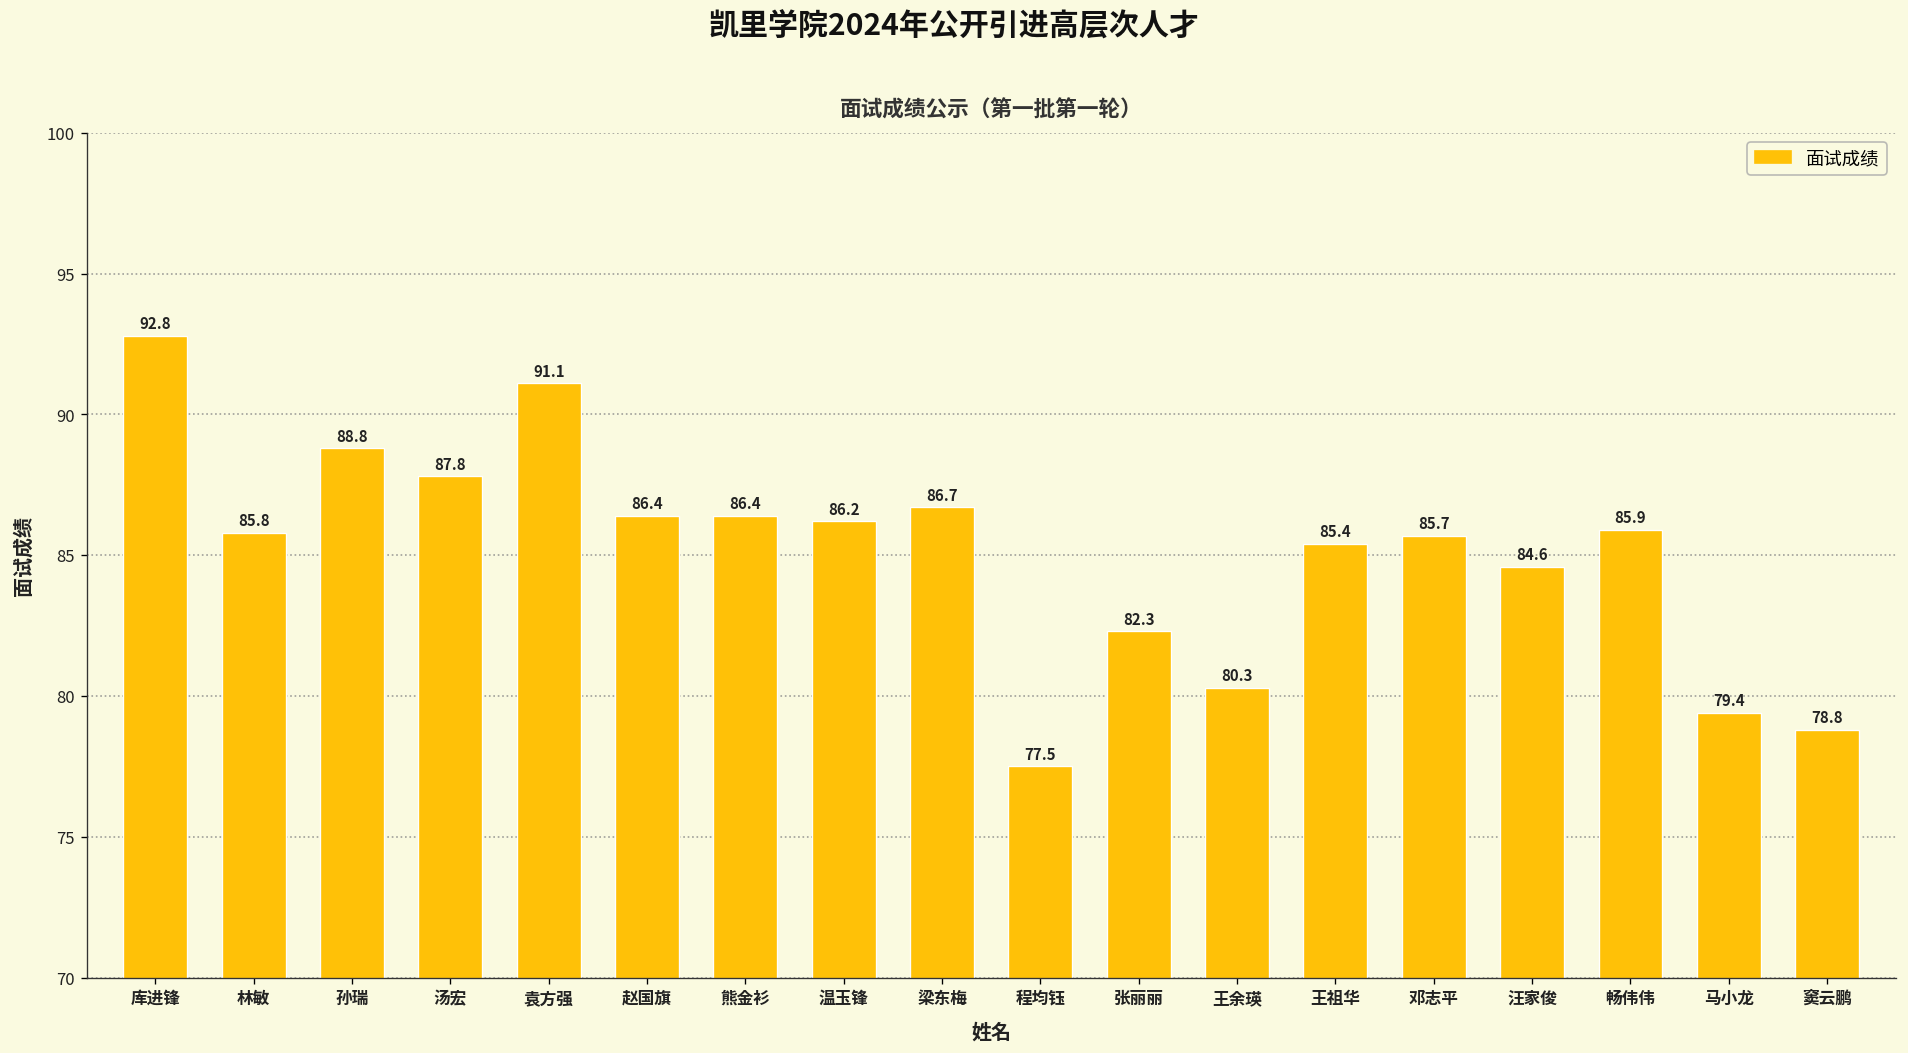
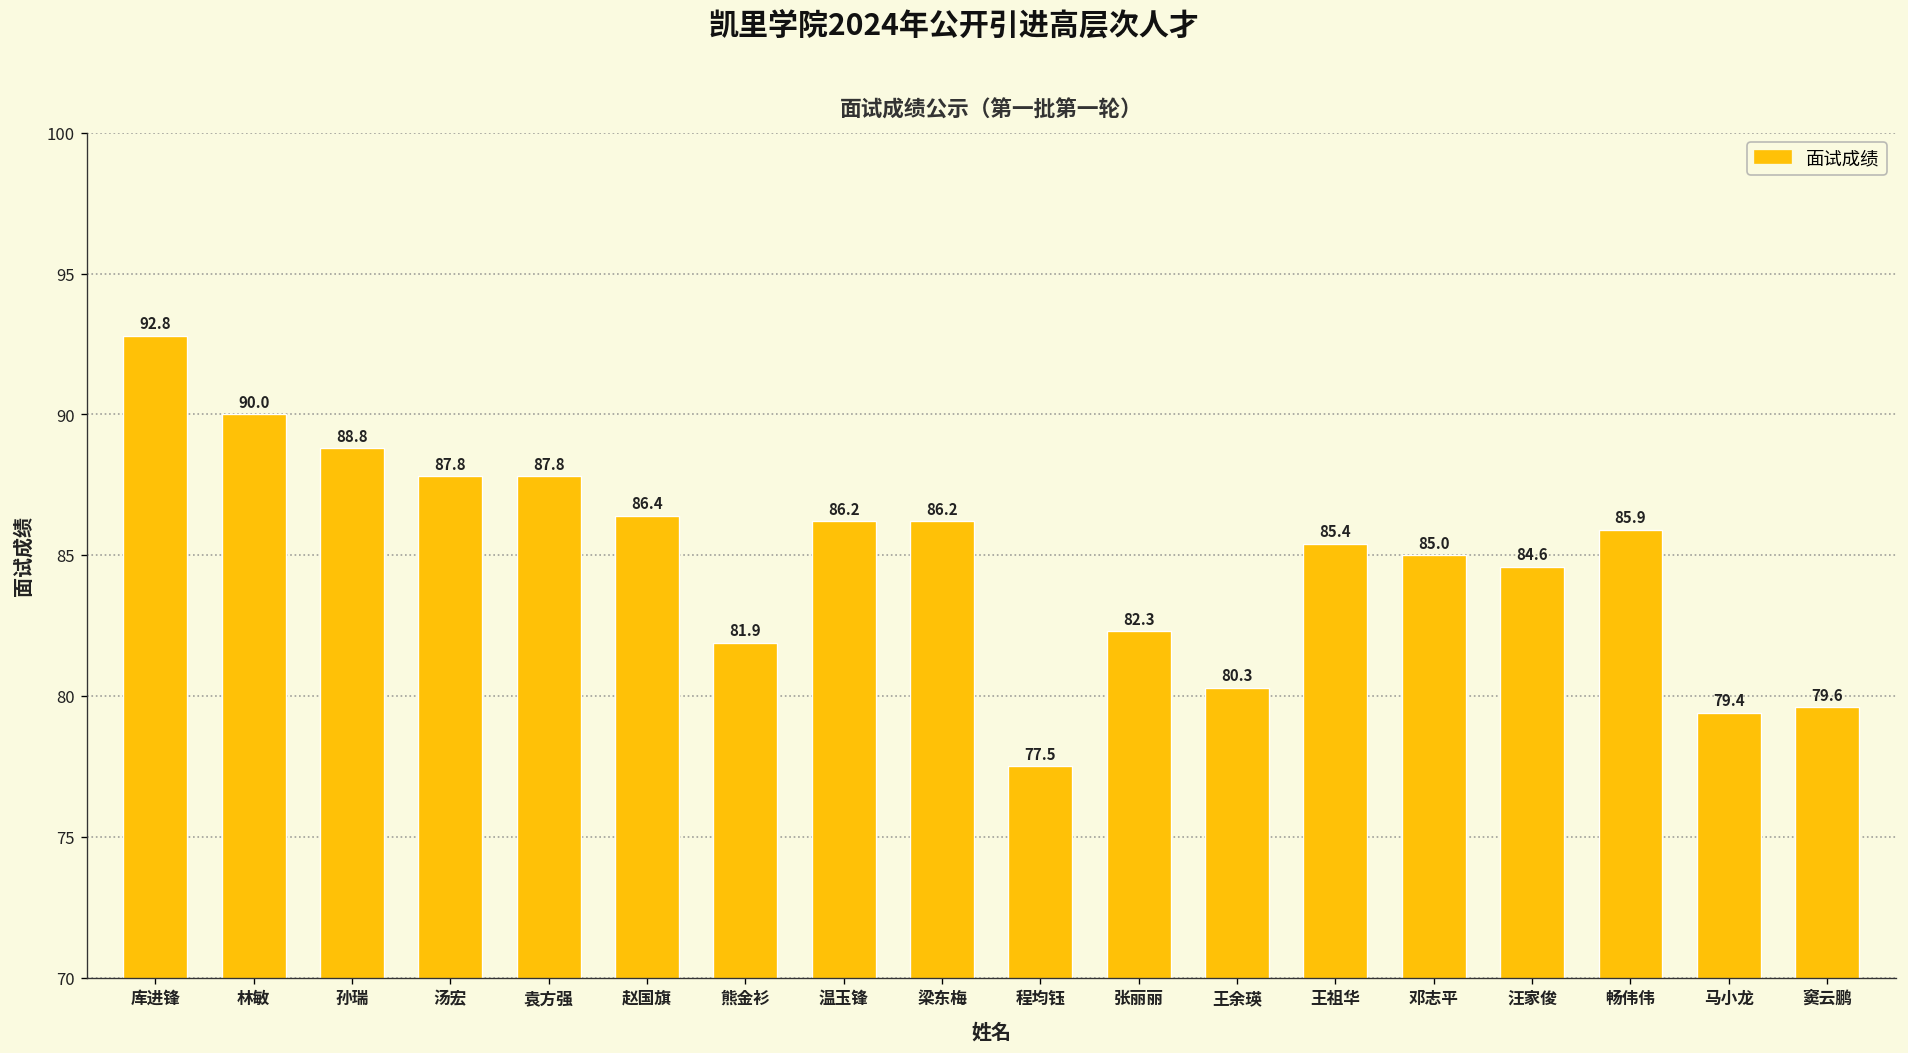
  {
    "库进锋": 92.8,
-   "林敏": 85.8,
+   "林敏": 90.0,
    "孙瑞": 88.8,
    "汤宏": 87.8,
-   "袁方强": 91.1,
+   "袁方强": 87.8,
    "赵国旗": 86.4,
-   "熊金衫": 86.4,
+   "熊金衫": 81.9,
    "温玉锋": 86.2,
-   "梁东梅": 86.7,
+   "梁东梅": 86.2,
    "程均钰": 77.5,
    "张丽丽": 82.3,
    "王余瑛": 80.3,
    "王祖华": 85.4,
-   "邓志平": 85.7,
+   "邓志平": 85.0,
    "汪家俊": 84.6,
    "畅伟伟": 85.9,
    "马小龙": 79.4,
-   "窦云鹏": 78.8
+   "窦云鹏": 79.6
  }
